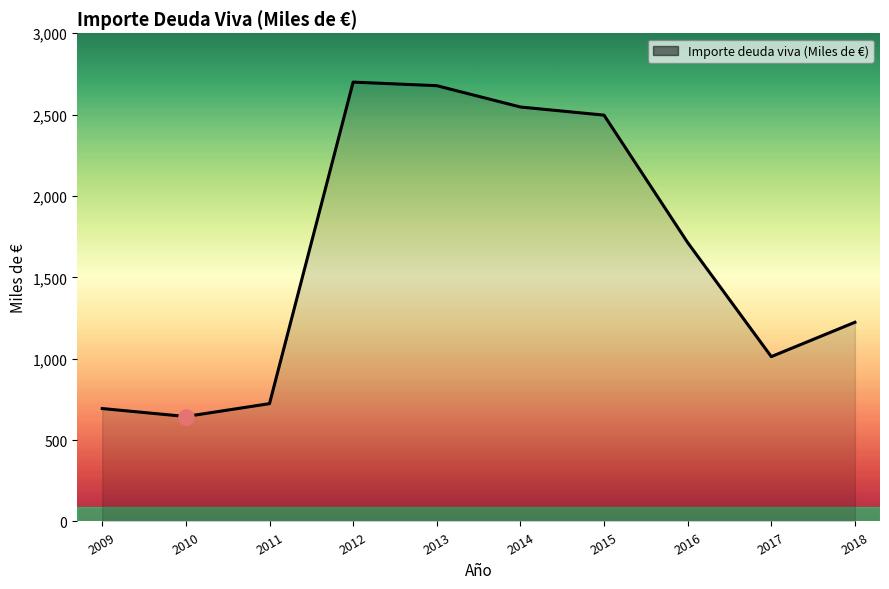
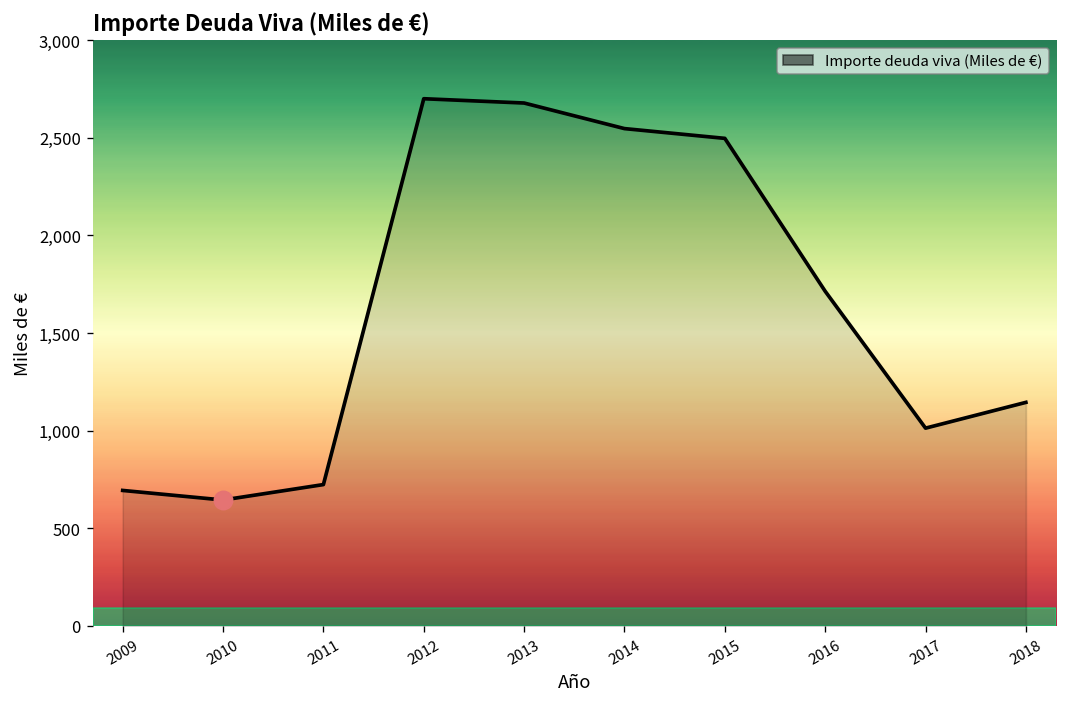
  {
    "Importe deuda viva (Miles de €)": {
      "2009": "690",
      "2011": "720",
      "2012": "2,700",
      "2013": "2,680",
      "2014": "2,550",
      "2015": "2,500",
      "2016": "1,710",
      "2017": "1,010",
-     "2018": "1,220"
+     "2018": "1,150"
    }
  }
